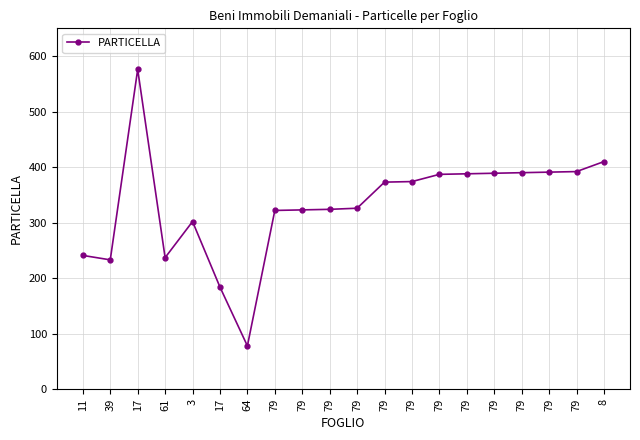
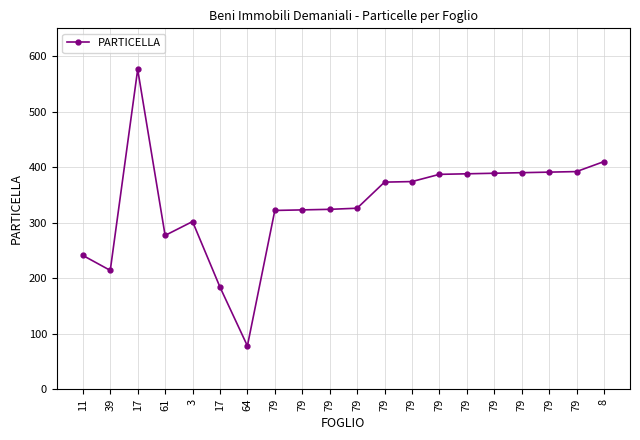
  {
    "11": 240,
-   "39": 230,
-   "61": 240,
+   "39": 210,
+   "61": 280,
    "3": 300,
    "64": 80,
    "8": 410
  }
